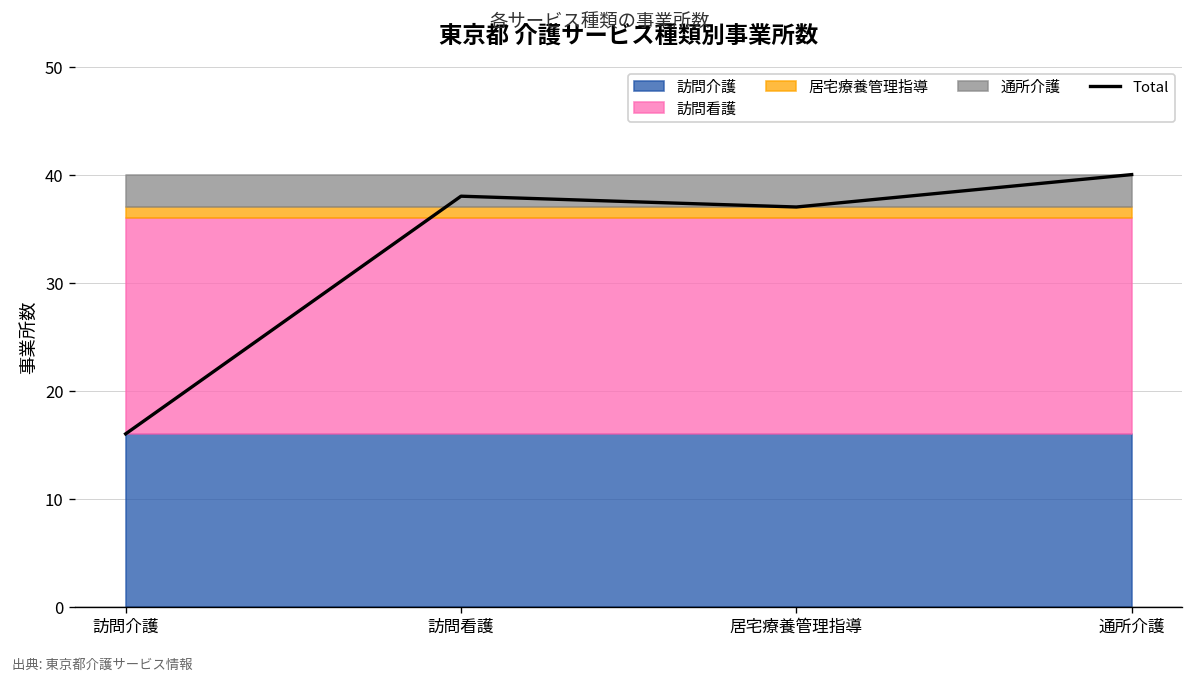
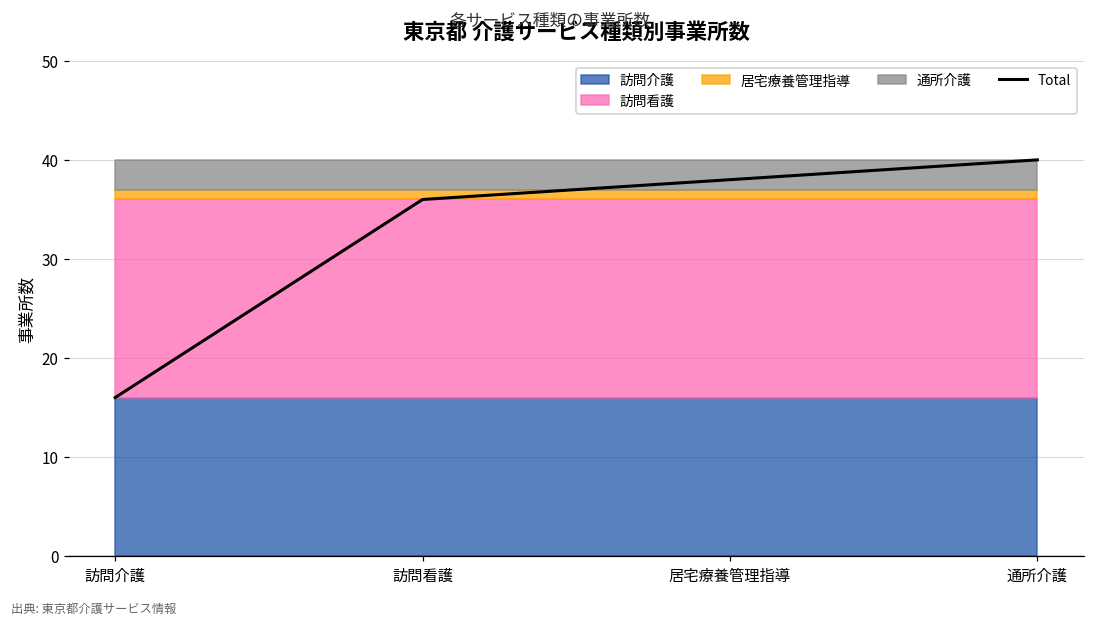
  {
    "Total": {
-     "訪問看護": 38,
-     "居宅療養管理指導": 37
+     "訪問看護": 36,
+     "居宅療養管理指導": 38
    }
  }
